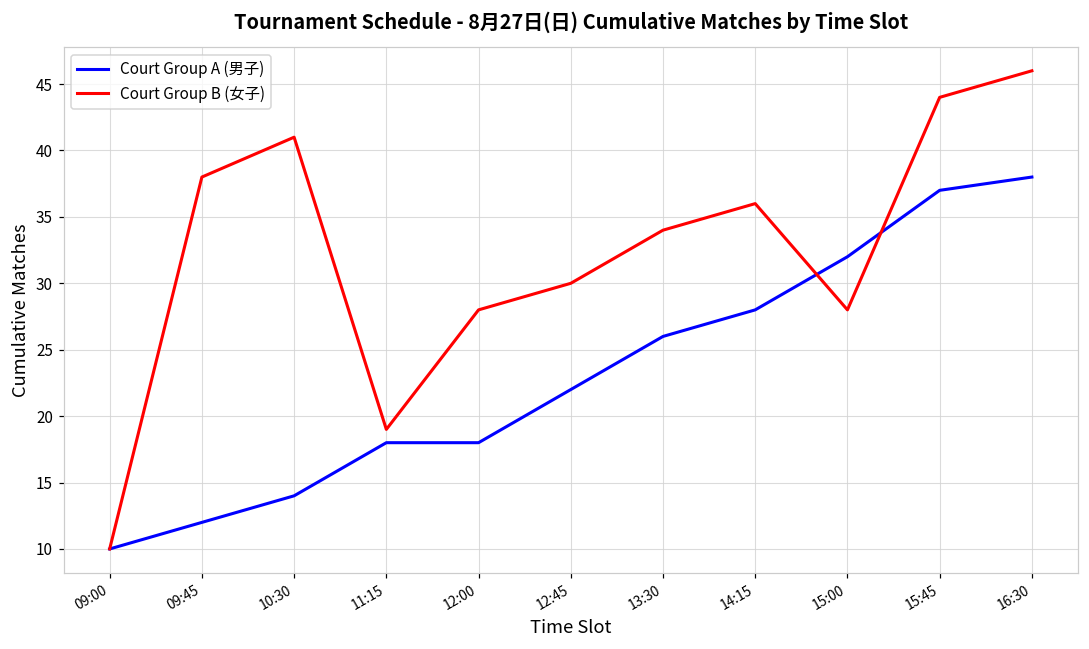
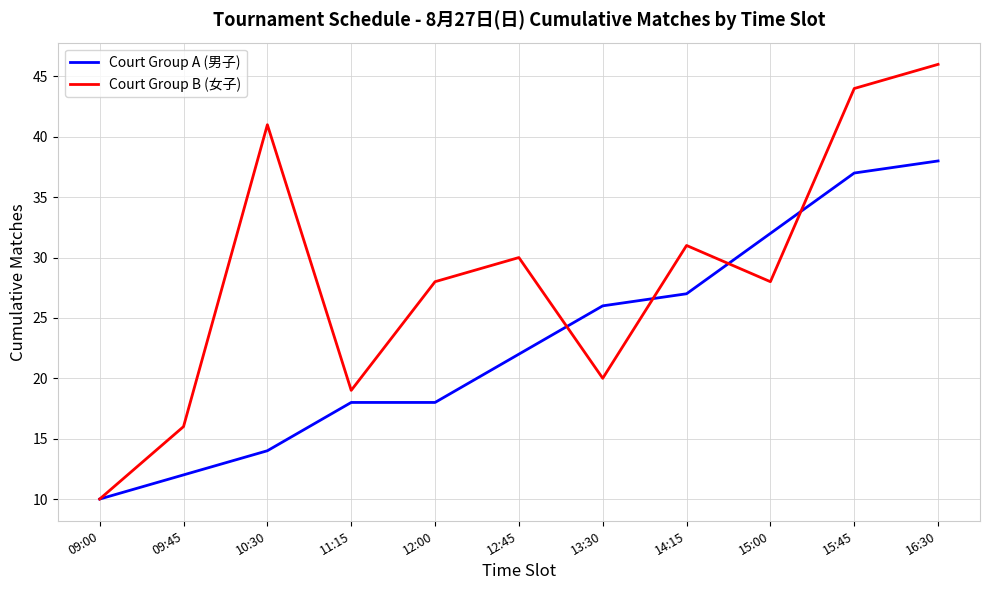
  {
    "Court Group A (男子)": {
      "09:45": 12,
      "10:30": 14,
      "11:15": 18,
      "12:00": 18,
      "12:45": 22,
      "13:30": 26,
-     "14:15": 28,
+     "14:15": 27,
      "15:00": 32,
      "15:45": 37,
      "16:30": 38
    },
    "Court Group B (女子)": {
-     "09:45": 38,
+     "09:45": 16,
      "10:30": 41,
      "11:15": 19,
      "12:00": 28,
      "12:45": 30,
-     "13:30": 34,
-     "14:15": 36,
+     "13:30": 20,
+     "14:15": 31,
      "15:00": 28,
      "15:45": 44,
      "16:30": 46
    }
  }
